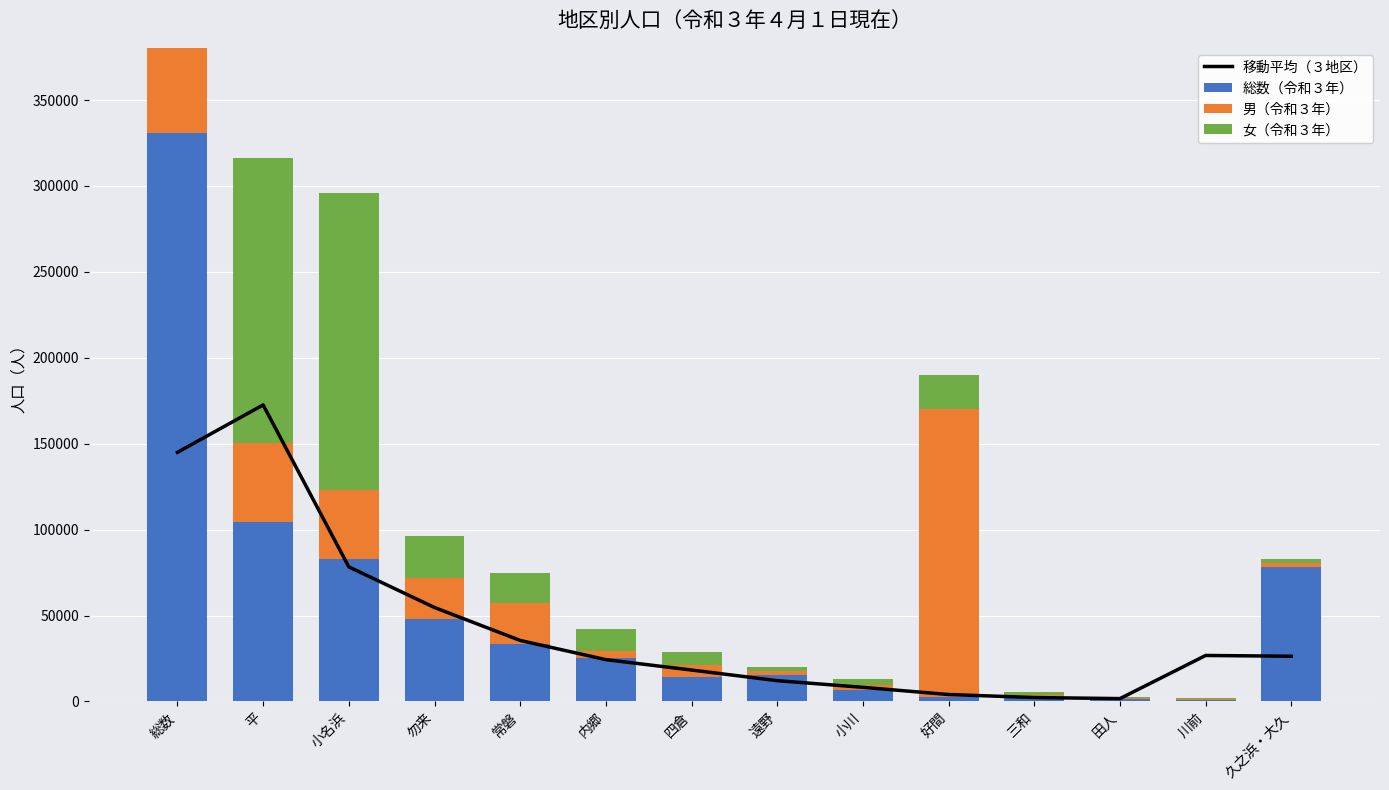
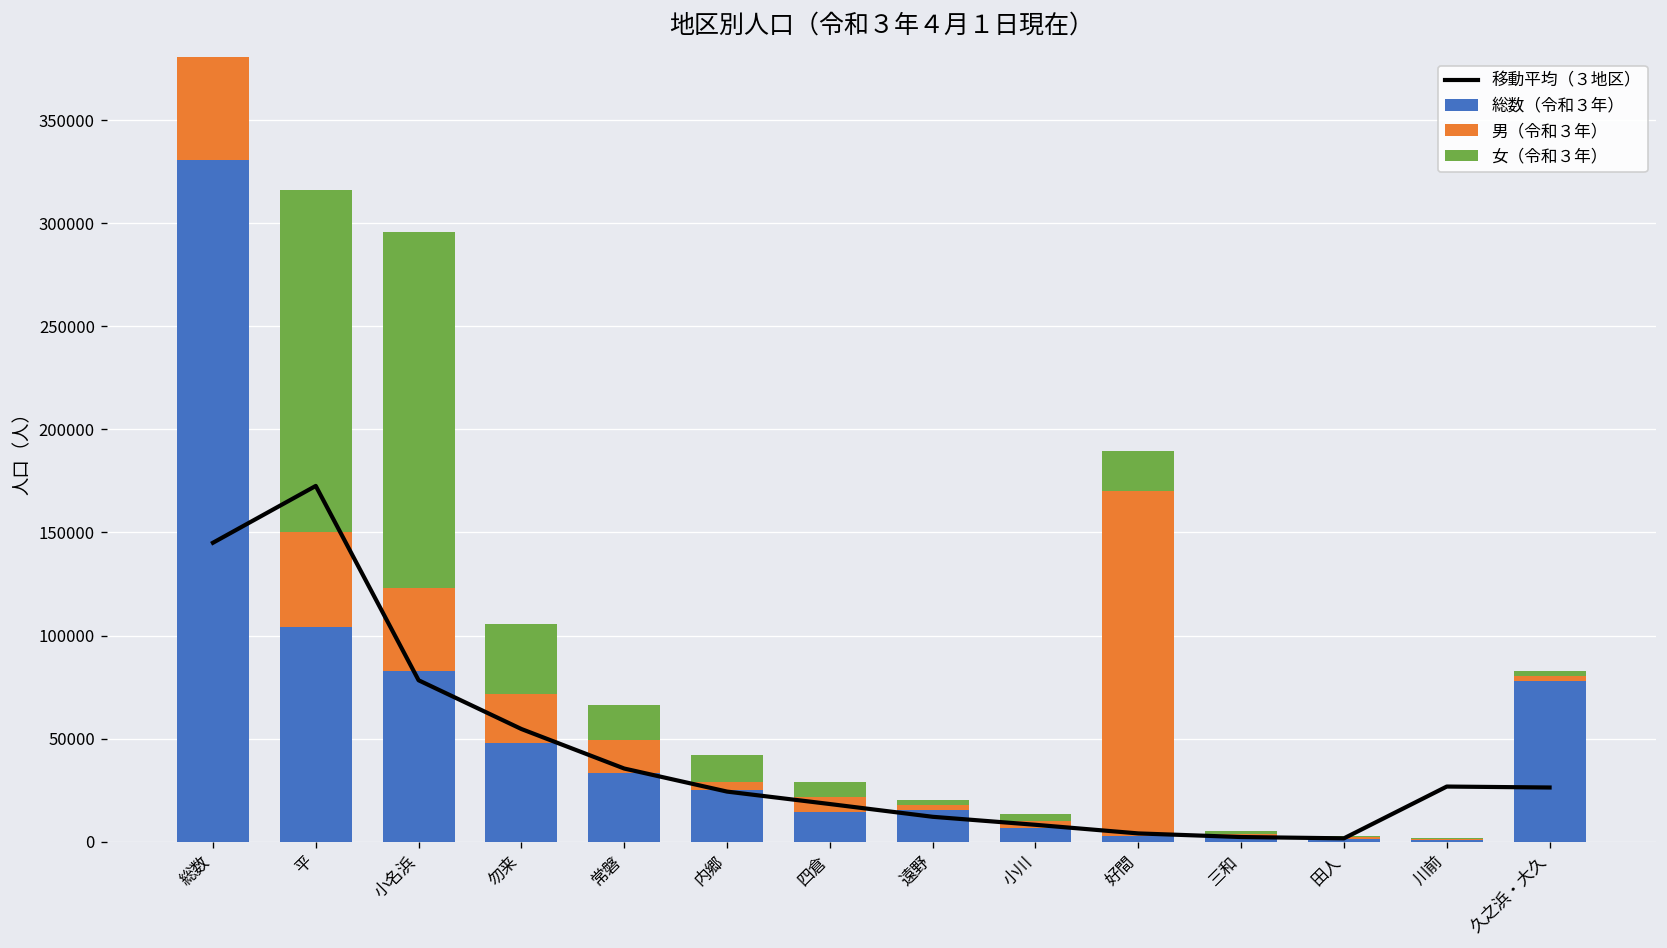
  {
    "総数（令和３年）": {
      "総数": 331000,
      "平": 104000,
      "小名浜": 83000,
      "勿来": 48000,
      "常磐": 33000,
      "内郷": 25000,
      "四倉": 14000,
      "遠野": 15000,
      "小川": 7000,
      "好間": 3000,
      "三和": 3000,
      "久之浜・大久": 78000
    },
    "移動平均（３地区）": {
      "総数": 145000,
      "平": 173000,
      "小名浜": 78000,
      "勿来": 55000,
      "常磐": 35000,
      "内郷": 24000,
      "四倉": 18000,
      "遠野": 12000,
      "小川": 8000,
      "好間": 4000,
      "三和": 2000,
      "田人": 2000,
      "川前": 27000,
      "久之浜・大久": 26000
    },
    "男（令和３年）": {
      "平": 46000,
      "小名浜": 40000,
      "勿来": 24000,
-     "常磐": 24000,
+     "常磐": 16000,
      "内郷": 4000,
      "四倉": 7000,
      "遠野": 3000,
      "小川": 3000,
      "好間": 167000,
      "久之浜・大久": 3000
    },
    "女（令和３年）": {
      "平": 166000,
      "小名浜": 173000,
-     "勿来": 24000,
+     "勿来": 34000,
      "常磐": 17000,
      "内郷": 13000,
      "四倉": 7000,
      "遠野": 3000,
      "小川": 3000,
      "好間": 20000,
      "久之浜・大久": 2000
    }
  }
